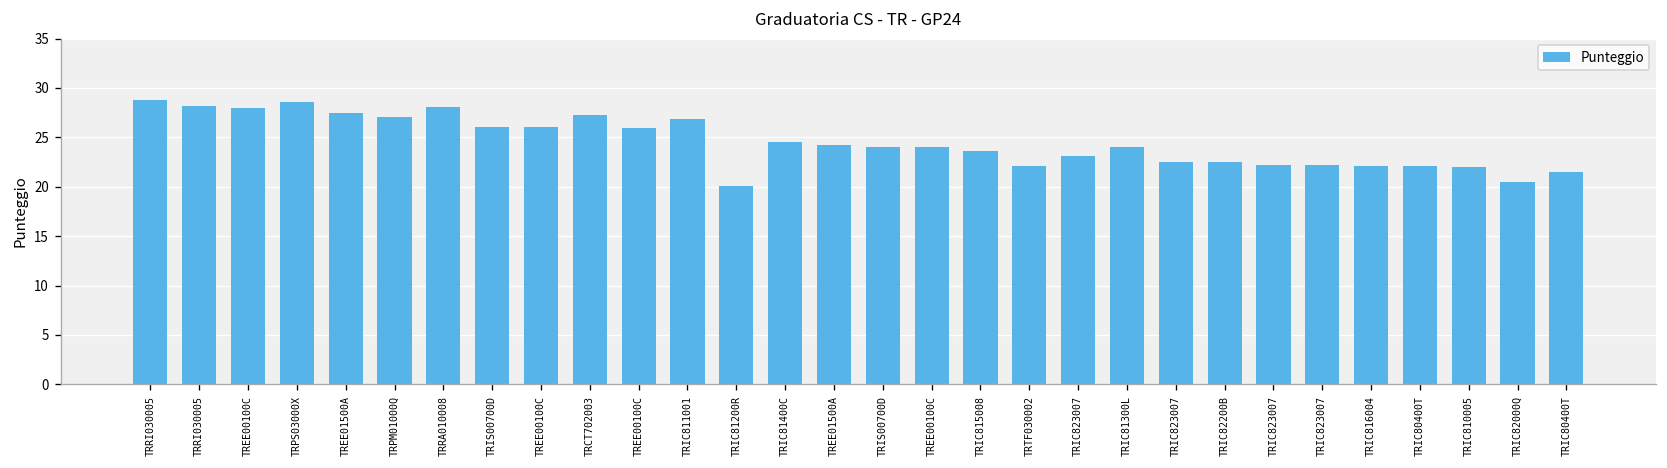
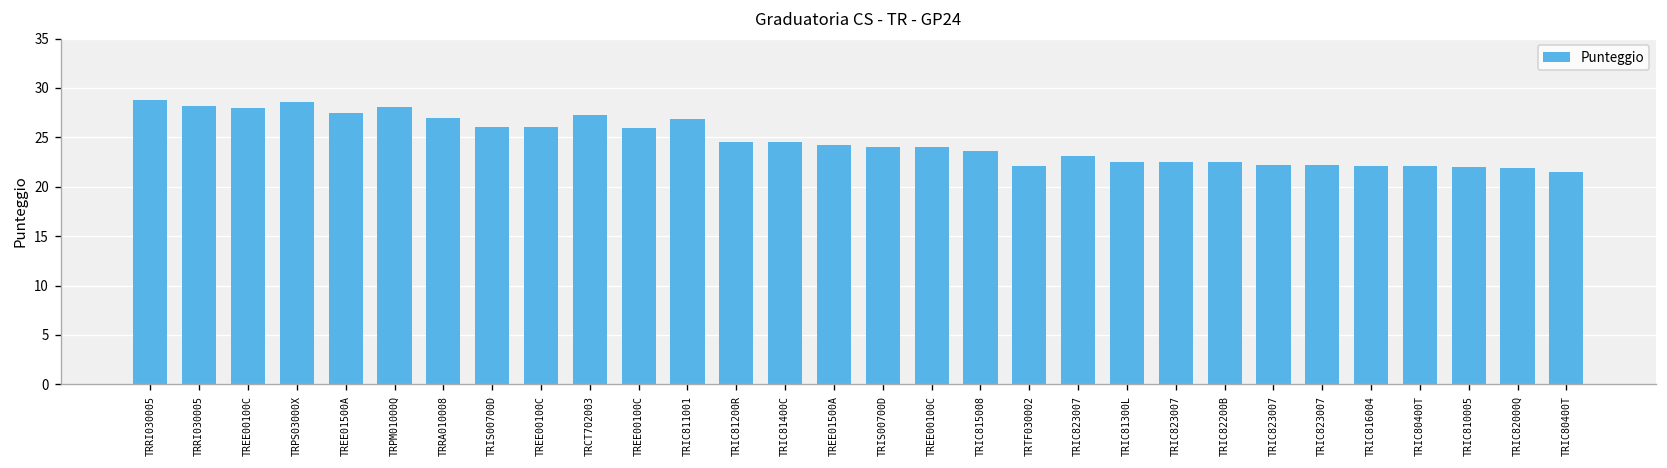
  {
    "TRPS03000X": 29,
-   "TRPM01000Q": 27,
-   "TRRA010008": 28,
+   "TRPM01000Q": 28,
+   "TRRA010008": 27,
    "TRCT702003": 27,
    "TRIC811001": 27,
-   "TRIC81200R": 20,
+   "TRIC81200R": 25,
    "TRIC81400C": 25,
    "TRIC815008": 24,
    "TRTF030002": 22,
-   "TRIC81300L": 24,
+   "TRIC81300L": 23,
    "TRIC82200B": 23,
    "TRIC816004": 22,
    "TRIC810005": 22,
-   "TRIC82000Q": 21
+   "TRIC82000Q": 22
  }
